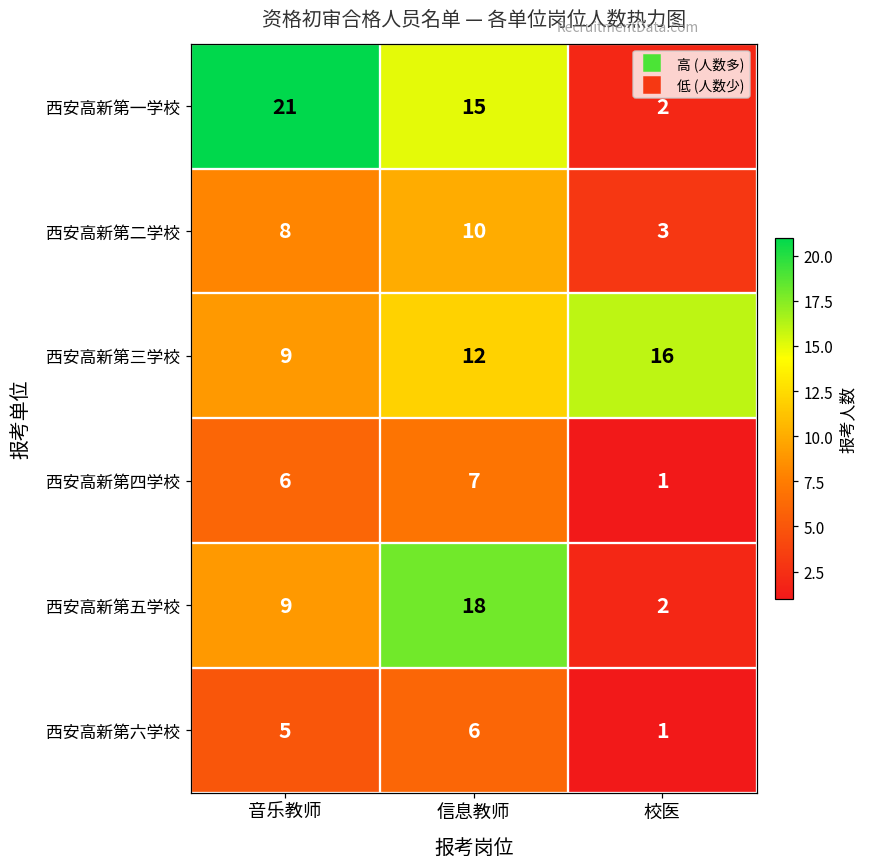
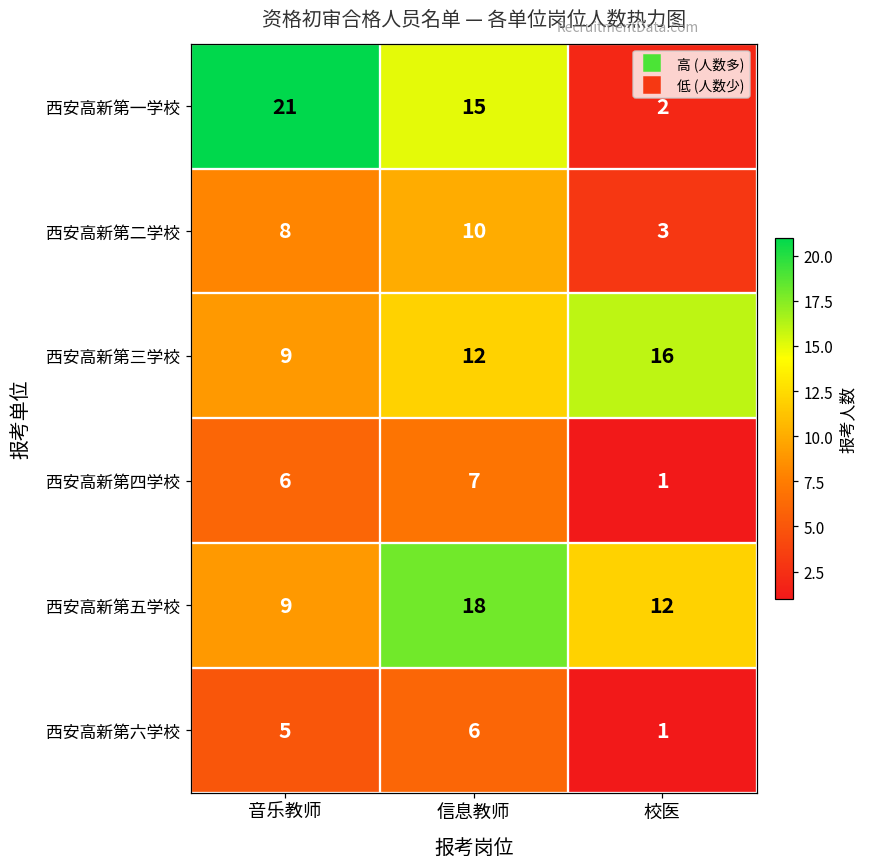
  {
    "西安高新第一学校": {
      "音乐教师": 21,
      "信息教师": 15
    },
    "西安高新第二学校": {
      "音乐教师": 8,
      "信息教师": 10,
      "校医": 3
    },
    "西安高新第三学校": {
      "音乐教师": 9,
      "信息教师": 12,
      "校医": 16
    },
    "西安高新第四学校": {
      "音乐教师": 6,
      "信息教师": 7,
      "校医": 1
    },
    "西安高新第五学校": {
      "音乐教师": 9,
      "信息教师": 18,
-     "校医": 2
+     "校医": 12
    },
    "西安高新第六学校": {
      "音乐教师": 5,
      "信息教师": 6,
      "校医": 1
    }
  }
